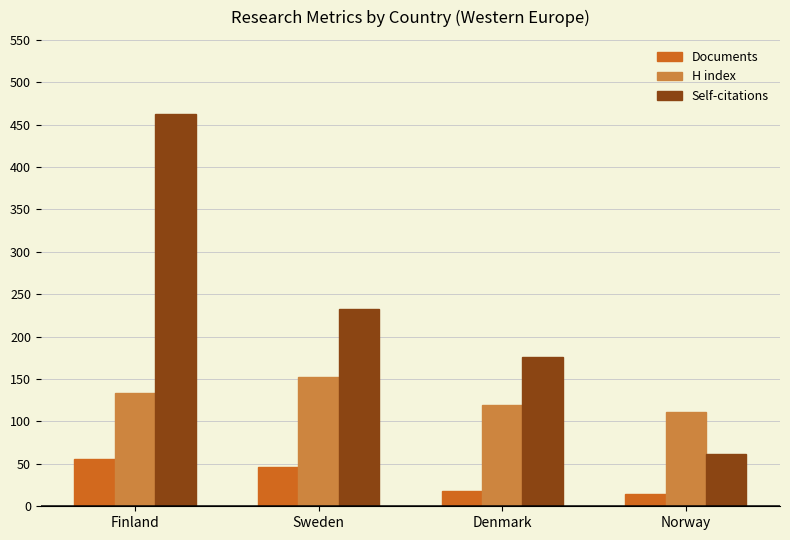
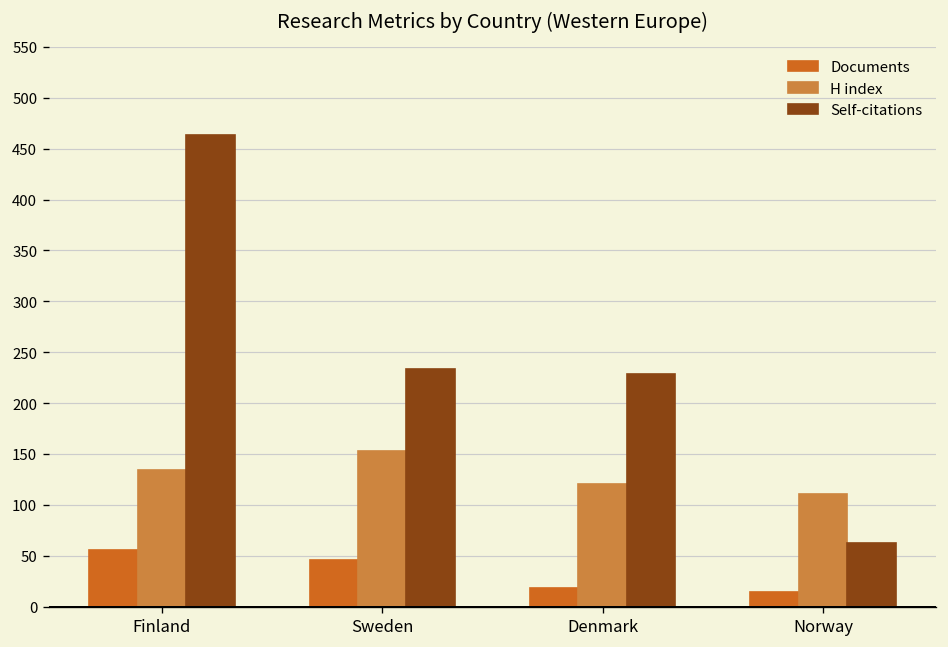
  {
    "Self-citations": {
      "Finland": 460,
      "Sweden": 230,
-     "Denmark": 180,
+     "Denmark": 230,
      "Norway": 60
    }
  }
